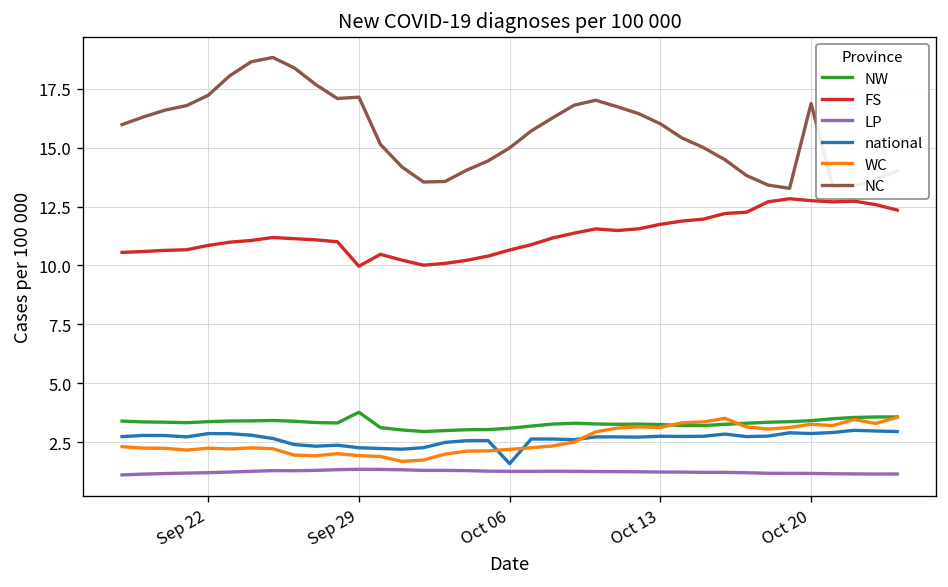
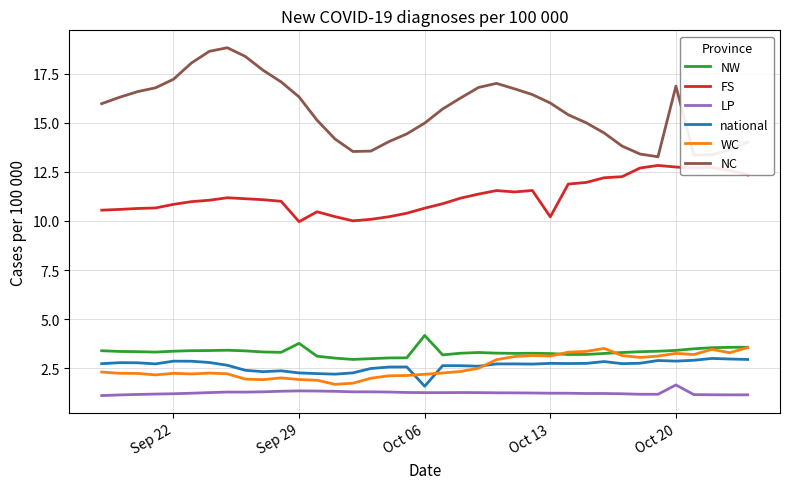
  {
    "NW": {
      "Sep 22": 3.4,
      "Sep 29": 3.8,
-     "Oct 06": 3.1,
+     "Oct 06": 4.2,
      "Oct 20": 3.4
    },
    "FS": {
      "Sep 22": 10.8,
      "Sep 29": 10.0,
      "Oct 06": 10.7,
-     "Oct 13": 11.7,
+     "Oct 13": 10.2,
      "Oct 20": 12.7
    },
    "LP": {
      "Sep 22": 1.2,
      "Sep 29": 1.3,
      "Oct 06": 1.3,
      "Oct 13": 1.2,
-     "Oct 20": 1.2
+     "Oct 20": 1.6
    },
    "national": {
      "Sep 22": 2.9,
      "Sep 29": 2.3,
      "Oct 06": 1.6,
      "Oct 13": 2.7,
      "Oct 20": 2.9
    },
    "WC": {
      "Sep 22": 2.2,
      "Sep 29": 1.9,
      "Oct 06": 2.2,
      "Oct 20": 3.3
    },
    "NC": {
      "Sep 22": 17.2,
-     "Sep 29": 17.1,
+     "Sep 29": 16.3,
      "Oct 06": 15.0,
      "Oct 13": 16.0,
      "Oct 20": 16.9
    }
  }
